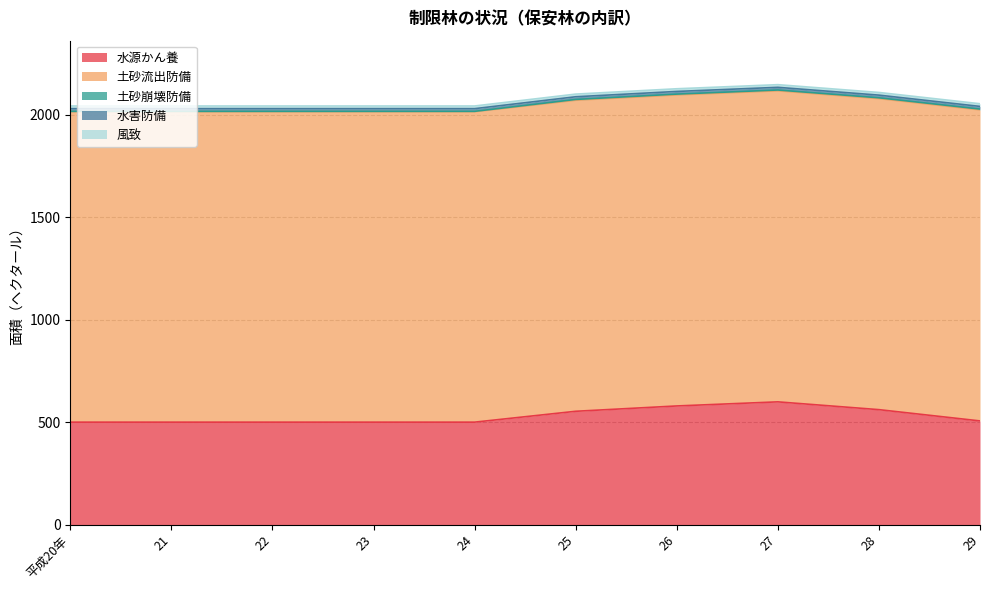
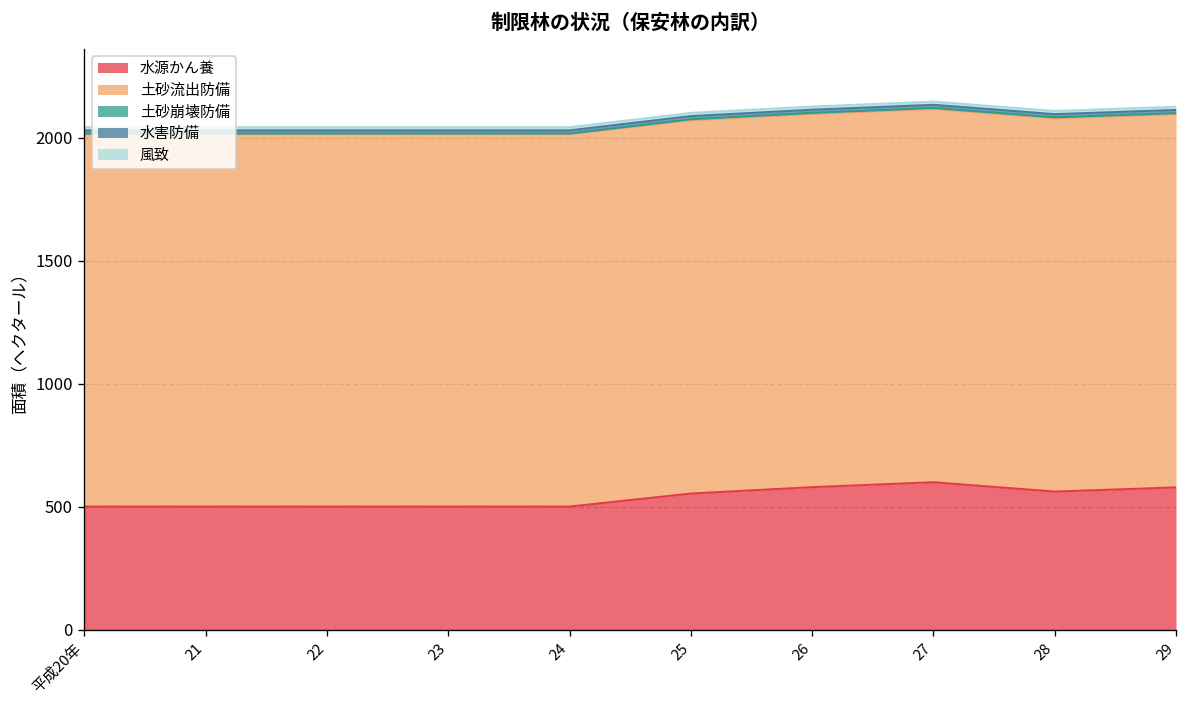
  {
    "水源かん養": {
      "平成20年": 500,
      "21": 500,
      "22": 500,
      "23": 500,
      "24": 500,
      "25": 550,
      "26": 580,
      "27": 600,
      "28": 560,
-     "29": 510
+     "29": 580
    },
    "風致": {
      "平成20年": 10,
      "22": 10,
      "23": 10,
      "24": 10,
      "25": 10,
      "26": 10,
      "27": 10,
      "28": 10,
      "29": 10
    }
  }
